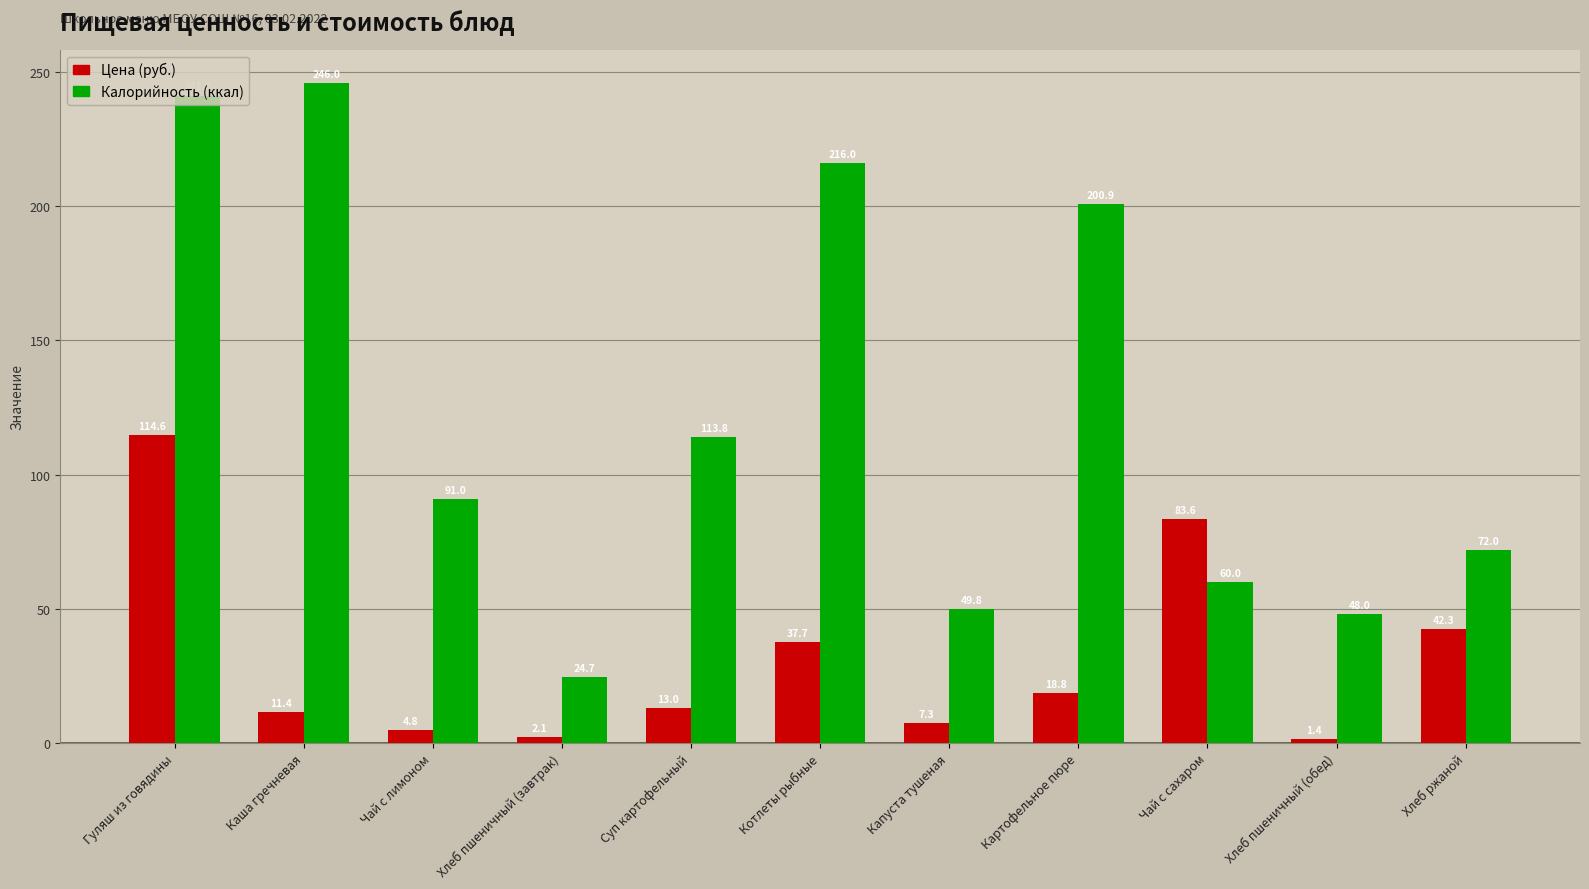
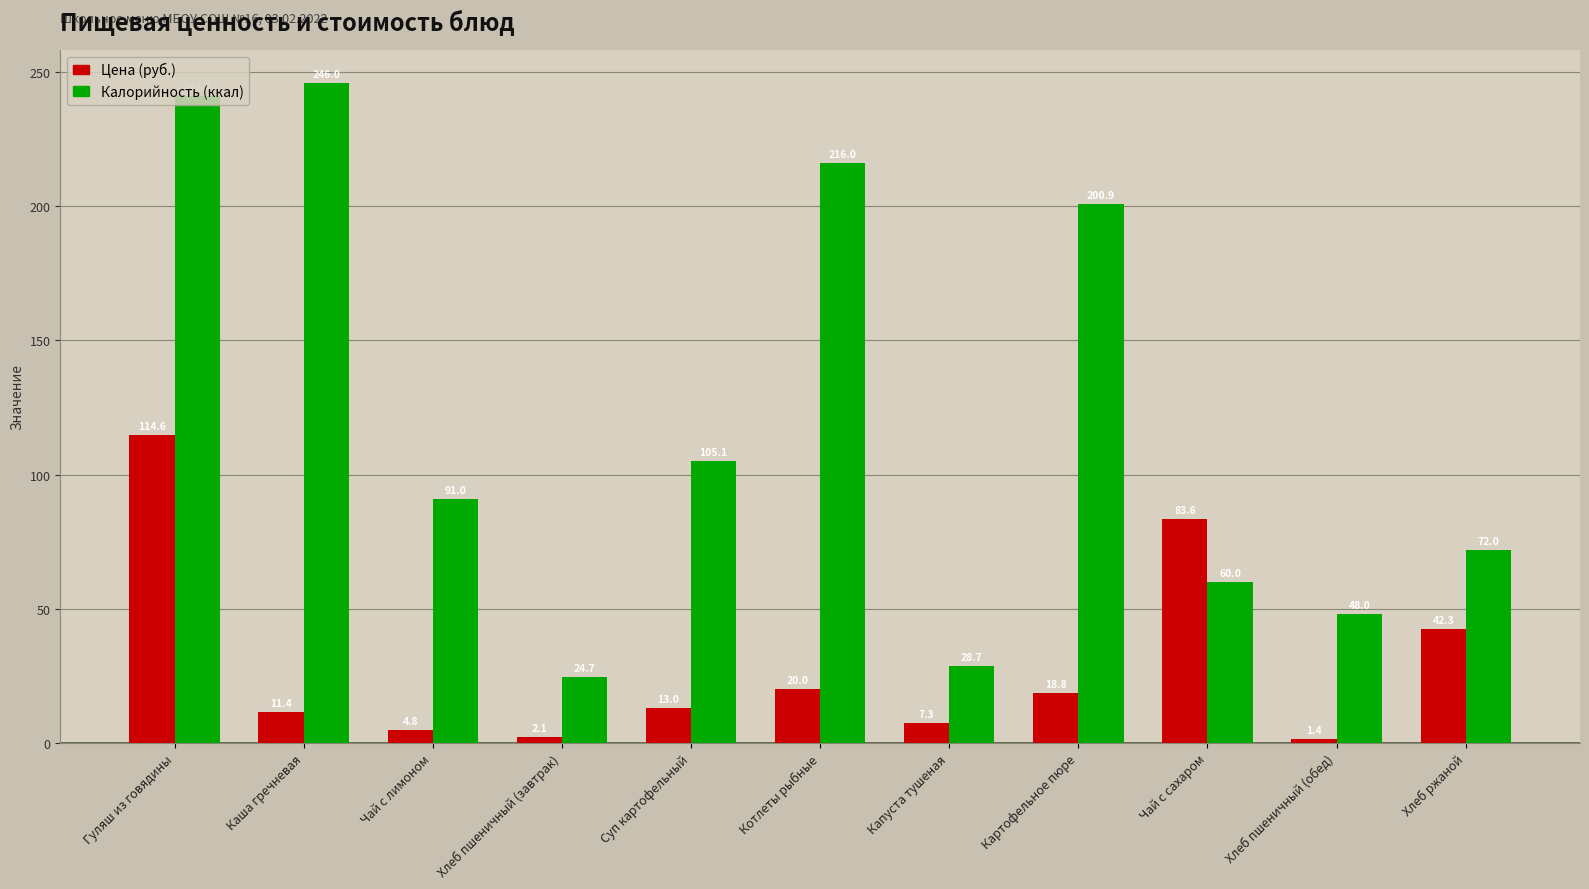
  {
    "Цена (руб.)": {
      "Гуляш из говядины": 114.6,
      "Каша гречневая": 11.4,
      "Чай с лимоном": 4.8,
      "Хлеб пшеничный (завтрак)": 2.1,
      "Суп картофельный": 13.0,
-     "Котлеты рыбные": 37.7,
+     "Котлеты рыбные": 20.0,
      "Капуста тушеная": 7.3,
      "Картофельное пюре": 18.8,
      "Чай с сахаром": 83.6,
      "Хлеб пшеничный (обед)": 1.4,
      "Хлеб ржаной": 42.3
    },
    "Калорийность (ккал)": {
      "Каша гречневая": 246.0,
      "Чай с лимоном": 91.0,
      "Хлеб пшеничный (завтрак)": 24.7,
-     "Суп картофельный": 113.8,
+     "Суп картофельный": 105.1,
      "Котлеты рыбные": 216.0,
-     "Капуста тушеная": 49.8,
+     "Капуста тушеная": 28.7,
      "Картофельное пюре": 200.9,
      "Чай с сахаром": 60.0,
      "Хлеб пшеничный (обед)": 48.0,
      "Хлеб ржаной": 72.0
    }
  }
